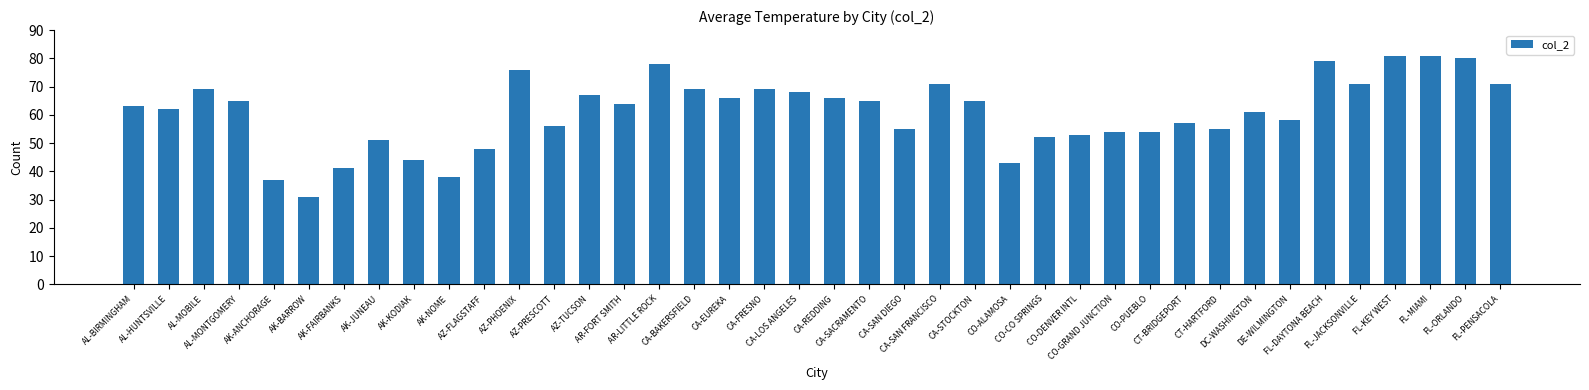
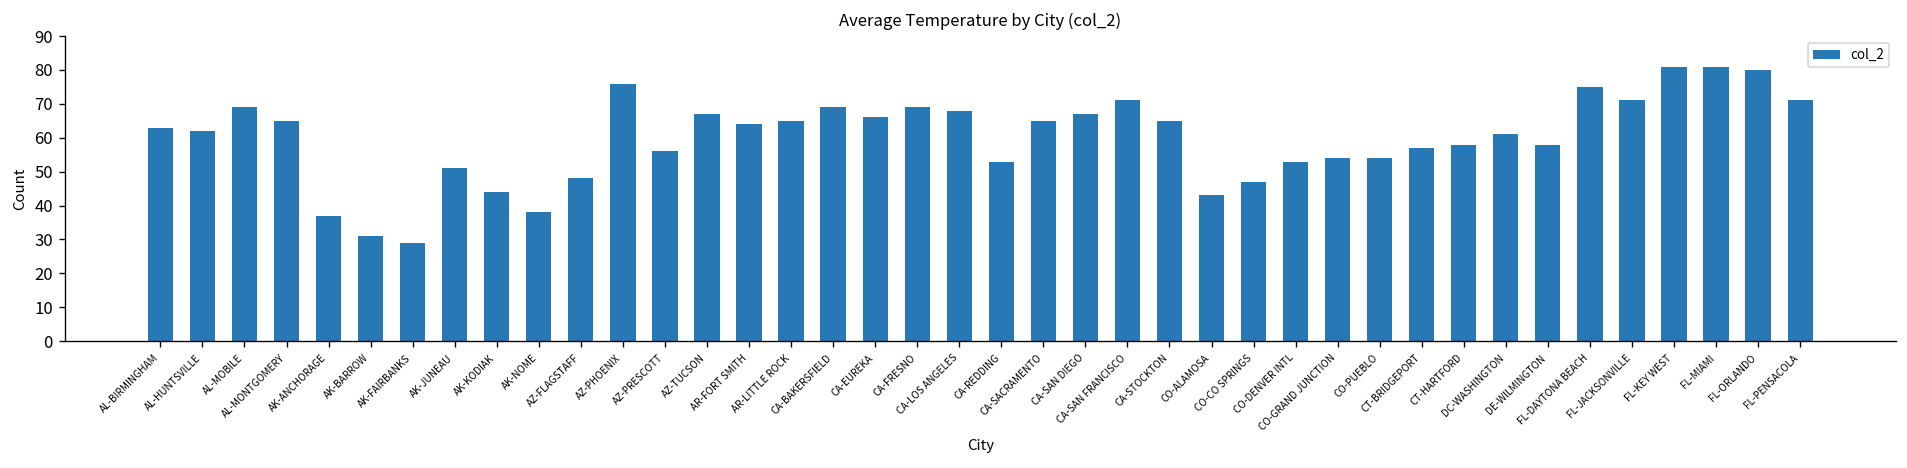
  {
    "AL-BIRMINGHAM": 63,
    "AL-HUNTSVILLE": 62,
    "AL-MOBILE": 69,
    "AL-MONTGOMERY": 65,
    "AK-ANCHORAGE": 37,
    "AK-BARROW": 31,
-   "AK-FAIRBANKS": 41,
+   "AK-FAIRBANKS": 29,
    "AK-JUNEAU": 51,
    "AK-KODIAK": 44,
    "AK-NOME": 38,
    "AZ-FLAGSTAFF": 48,
    "AZ-PHOENIX": 76,
    "AZ-PRESCOTT": 56,
    "AZ-TUCSON": 67,
    "AR-FORT SMITH": 64,
-   "AR-LITTLE ROCK": 78,
+   "AR-LITTLE ROCK": 65,
    "CA-BAKERSFIELD": 69,
    "CA-EUREKA": 66,
    "CA-FRESNO": 69,
    "CA-LOS ANGELES": 68,
-   "CA-REDDING": 66,
+   "CA-REDDING": 53,
    "CA-SACRAMENTO": 65,
-   "CA-SAN DIEGO": 55,
+   "CA-SAN DIEGO": 67,
    "CA-SAN FRANCISCO": 71,
    "CA-STOCKTON": 65,
    "CO-ALAMOSA": 43,
-   "CO-CO SPRINGS": 52,
+   "CO-CO SPRINGS": 47,
    "CO-DENVER INTL": 53,
    "CO-GRAND JUNCTION": 54,
    "CO-PUEBLO": 54,
    "CT-BRIDGEPORT": 57,
-   "CT-HARTFORD": 55,
+   "CT-HARTFORD": 58,
    "DC-WASHINGTON": 61,
    "DE-WILMINGTON": 58,
-   "FL-DAYTONA BEACH": 79,
+   "FL-DAYTONA BEACH": 75,
    "FL-JACKSONVILLE": 71,
    "FL-KEY WEST": 81,
    "FL-MIAMI": 81,
    "FL-ORLANDO": 80,
    "FL-PENSACOLA": 71
  }
